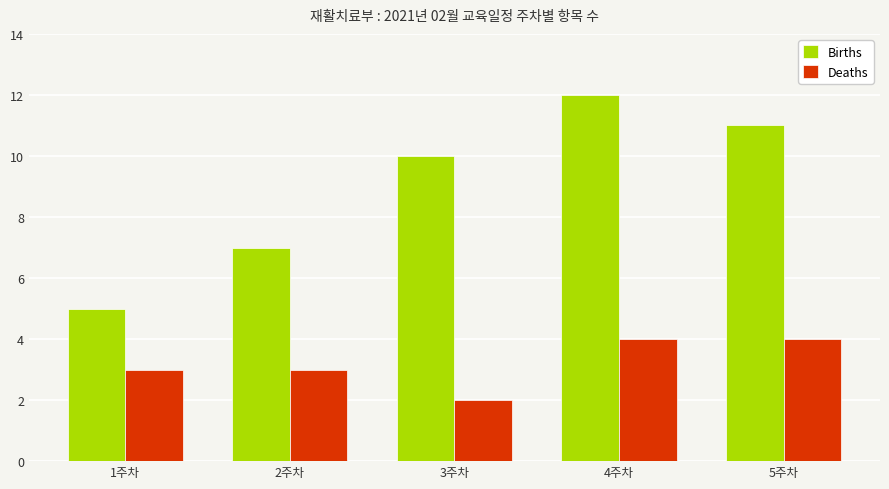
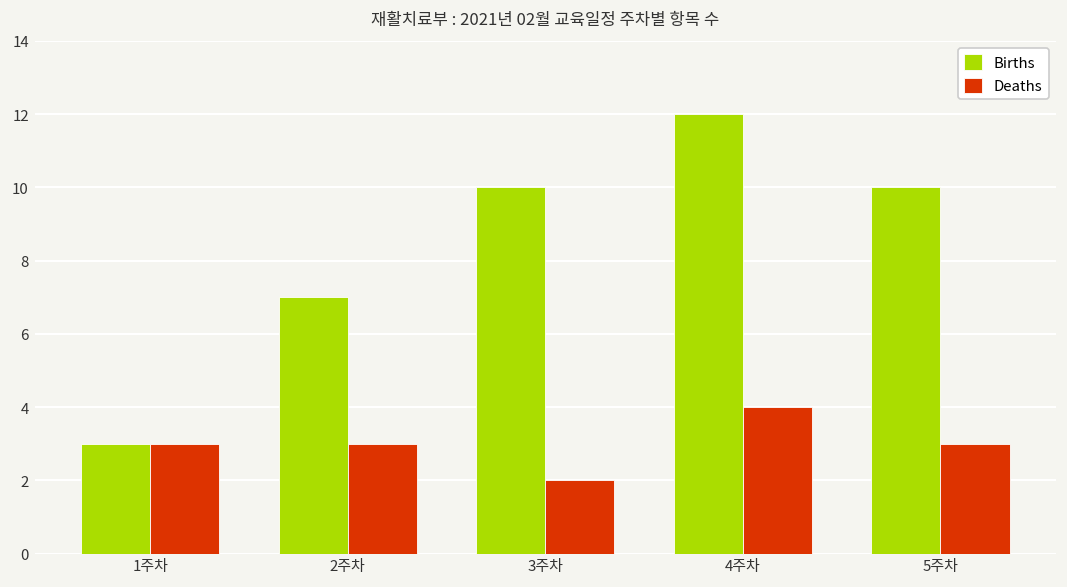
  {
    "Births": {
-     "1주차": 5,
+     "1주차": 3,
      "2주차": 7,
      "3주차": 10,
      "4주차": 12,
-     "5주차": 11
+     "5주차": 10
    },
    "Deaths": {
      "1주차": 3,
      "2주차": 3,
      "3주차": 2,
      "4주차": 4,
-     "5주차": 4
+     "5주차": 3
    }
  }
